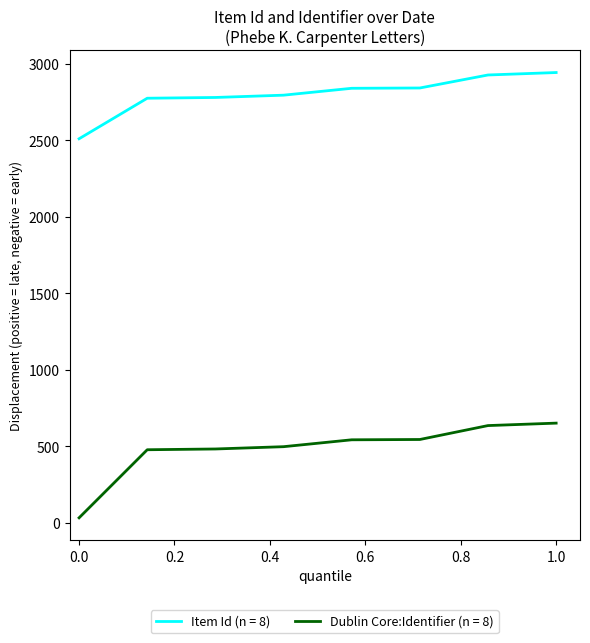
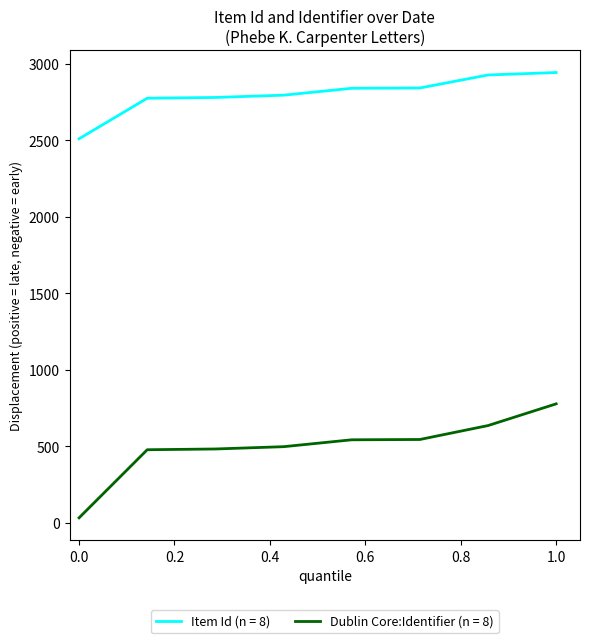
  {
    "Item Id (n = 8)": {
      "0.0": 2510,
      "1.0": 2940
    },
    "Dublin Core:Identifier (n = 8)": {
      "0.0": 30,
-     "1.0": 650
+     "1.0": 780
    }
  }
